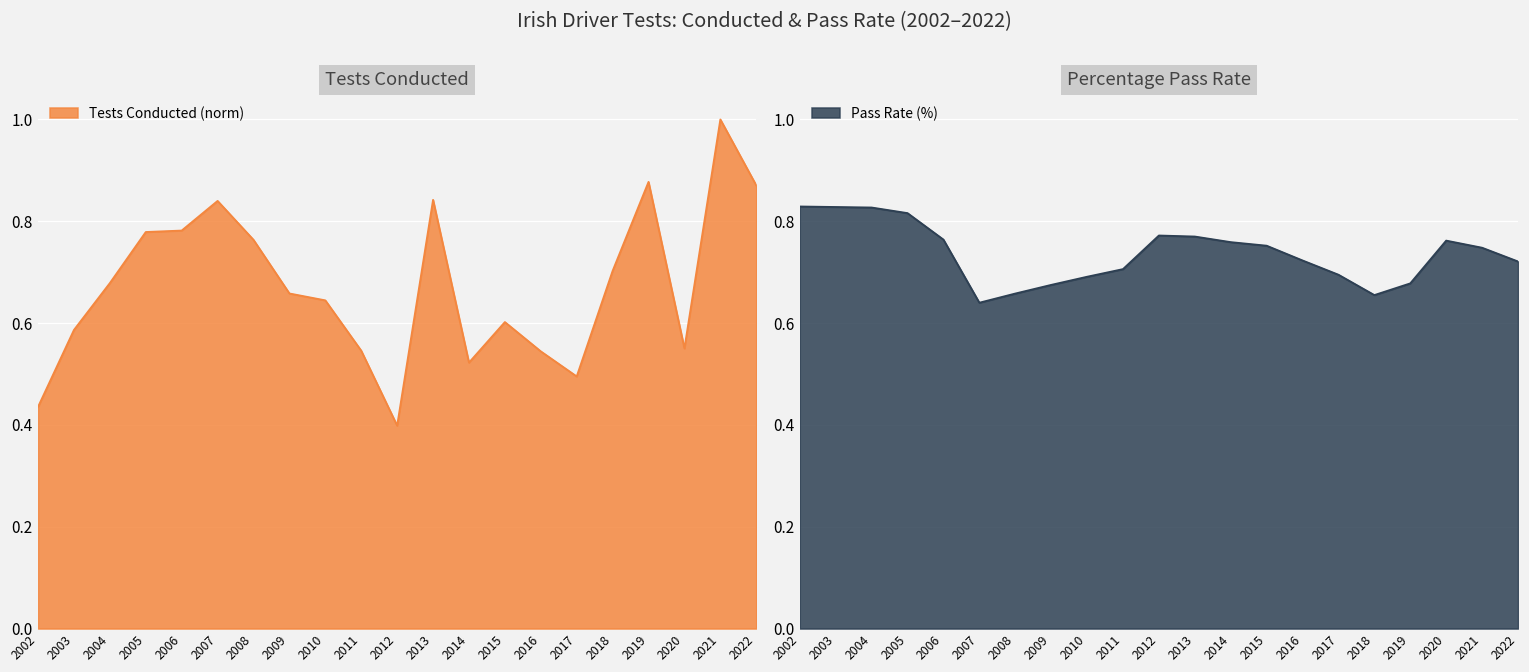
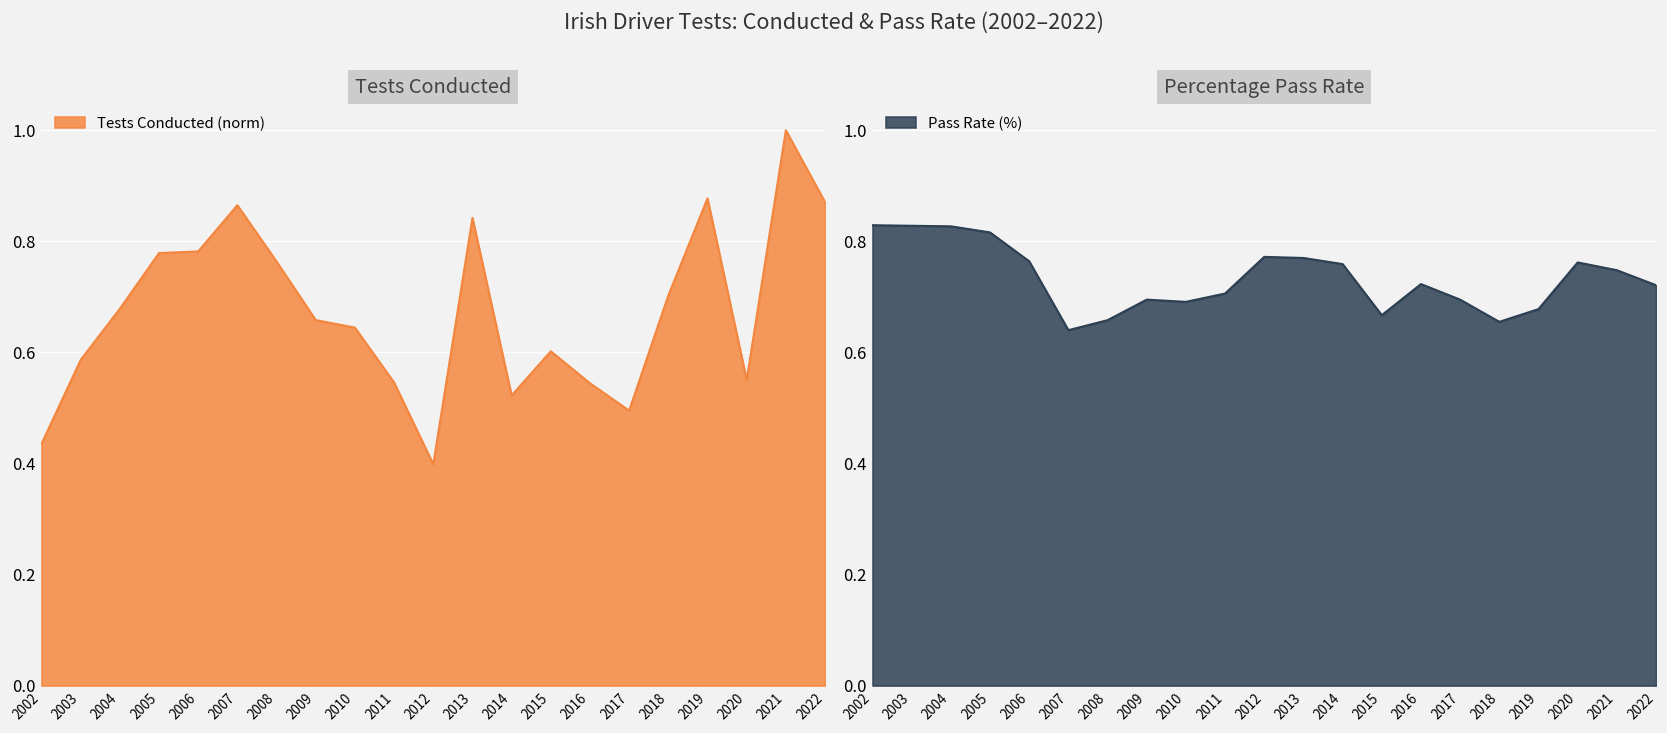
  {
    "Tests Conducted": {
      "2002": 0.44,
      "2003": 0.59,
      "2004": 0.68,
      "2005": 0.78,
      "2006": 0.78,
-     "2007": 0.84,
+     "2007": 0.86,
      "2008": 0.76,
      "2009": 0.66,
      "2010": 0.64,
      "2011": 0.55,
      "2012": 0.40,
      "2013": 0.84,
      "2014": 0.52,
      "2015": 0.60,
      "2016": 0.54,
      "2017": 0.50,
      "2018": 0.70,
      "2019": 0.88,
      "2020": 0.55,
      "2021": 1.00,
      "2022": 0.87
    },
    "Percentage Pass Rate": {
      "2002": 0.83,
      "2003": 0.83,
      "2004": 0.83,
      "2005": 0.82,
      "2006": 0.76,
      "2007": 0.64,
      "2008": 0.66,
-     "2009": 0.68,
+     "2009": 0.70,
      "2010": 0.69,
      "2011": 0.71,
      "2012": 0.77,
      "2013": 0.77,
      "2014": 0.76,
-     "2015": 0.75,
+     "2015": 0.67,
      "2016": 0.72,
      "2017": 0.70,
      "2018": 0.66,
      "2019": 0.68,
      "2020": 0.76,
      "2021": 0.75,
      "2022": 0.72
    }
  }
